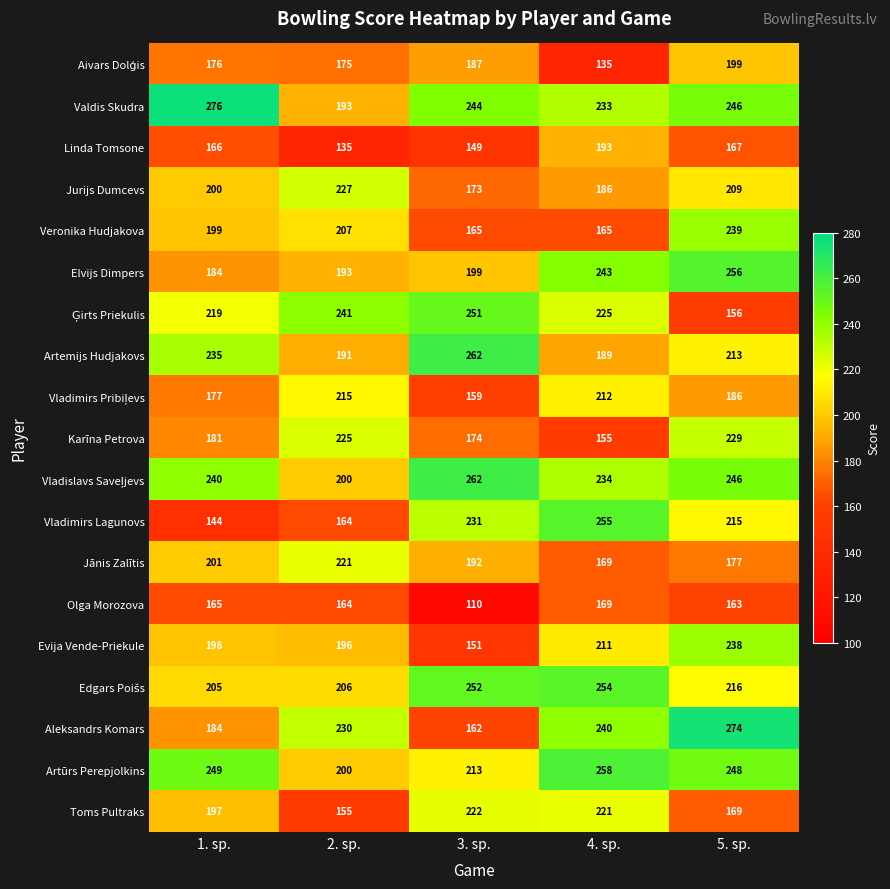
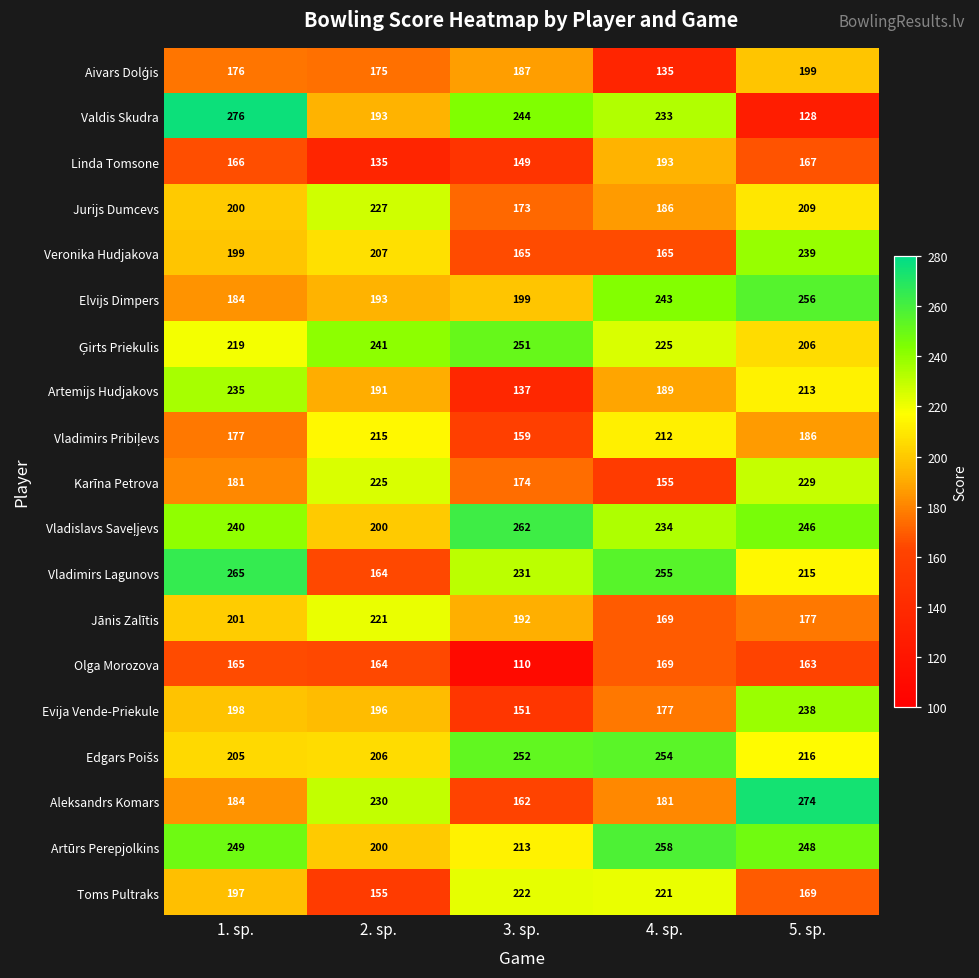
  {
    "Aivars Dolģis": {
      "1. sp.": 176,
      "2. sp.": 175,
      "3. sp.": 187,
      "4. sp.": 135,
      "5. sp.": 199
    },
    "Valdis Skudra": {
      "1. sp.": 276,
      "2. sp.": 193,
      "3. sp.": 244,
      "4. sp.": 233,
-     "5. sp.": 246
+     "5. sp.": 128
    },
    "Linda Tomsone": {
      "1. sp.": 166,
      "2. sp.": 135,
      "3. sp.": 149,
      "4. sp.": 193,
      "5. sp.": 167
    },
    "Jurijs Dumcevs": {
      "1. sp.": 200,
      "2. sp.": 227,
      "3. sp.": 173,
      "4. sp.": 186,
      "5. sp.": 209
    },
    "Veronika Hudjakova": {
      "1. sp.": 199,
      "2. sp.": 207,
      "3. sp.": 165,
      "4. sp.": 165,
      "5. sp.": 239
    },
    "Elvijs Dimpers": {
      "1. sp.": 184,
      "2. sp.": 193,
      "3. sp.": 199,
      "4. sp.": 243,
      "5. sp.": 256
    },
    "Ģirts Priekulis": {
      "1. sp.": 219,
      "2. sp.": 241,
      "3. sp.": 251,
      "4. sp.": 225,
-     "5. sp.": 156
+     "5. sp.": 206
    },
    "Artemijs Hudjakovs": {
      "1. sp.": 235,
      "2. sp.": 191,
-     "3. sp.": 262,
+     "3. sp.": 137,
      "4. sp.": 189,
      "5. sp.": 213
    },
    "Vladimirs Pribiļevs": {
      "1. sp.": 177,
      "2. sp.": 215,
      "3. sp.": 159,
      "4. sp.": 212,
      "5. sp.": 186
    },
    "Karīna Petrova": {
      "1. sp.": 181,
      "2. sp.": 225,
      "3. sp.": 174,
      "4. sp.": 155,
      "5. sp.": 229
    },
    "Vladislavs Saveļjevs": {
      "1. sp.": 240,
      "2. sp.": 200,
      "3. sp.": 262,
      "4. sp.": 234,
      "5. sp.": 246
    },
    "Vladimirs Lagunovs": {
-     "1. sp.": 144,
+     "1. sp.": 265,
      "2. sp.": 164,
      "3. sp.": 231,
      "4. sp.": 255,
      "5. sp.": 215
    },
    "Jānis Zalītis": {
      "1. sp.": 201,
      "2. sp.": 221,
      "3. sp.": 192,
      "4. sp.": 169,
      "5. sp.": 177
    },
    "Olga Morozova": {
      "1. sp.": 165,
      "2. sp.": 164,
      "3. sp.": 110,
      "4. sp.": 169,
      "5. sp.": 163
    },
    "Evija Vende-Priekule": {
      "1. sp.": 198,
      "2. sp.": 196,
      "3. sp.": 151,
-     "4. sp.": 211,
+     "4. sp.": 177,
      "5. sp.": 238
    },
    "Edgars Poišs": {
      "1. sp.": 205,
      "2. sp.": 206,
      "3. sp.": 252,
      "4. sp.": 254,
      "5. sp.": 216
    },
    "Aleksandrs Komars": {
      "1. sp.": 184,
      "2. sp.": 230,
      "3. sp.": 162,
-     "4. sp.": 240,
+     "4. sp.": 181,
      "5. sp.": 274
    },
    "Artūrs Perepjolkins": {
      "1. sp.": 249,
      "2. sp.": 200,
      "3. sp.": 213,
      "4. sp.": 258,
      "5. sp.": 248
    },
    "Toms Pultraks": {
      "1. sp.": 197,
      "2. sp.": 155,
      "3. sp.": 222,
      "4. sp.": 221,
      "5. sp.": 169
    }
  }
